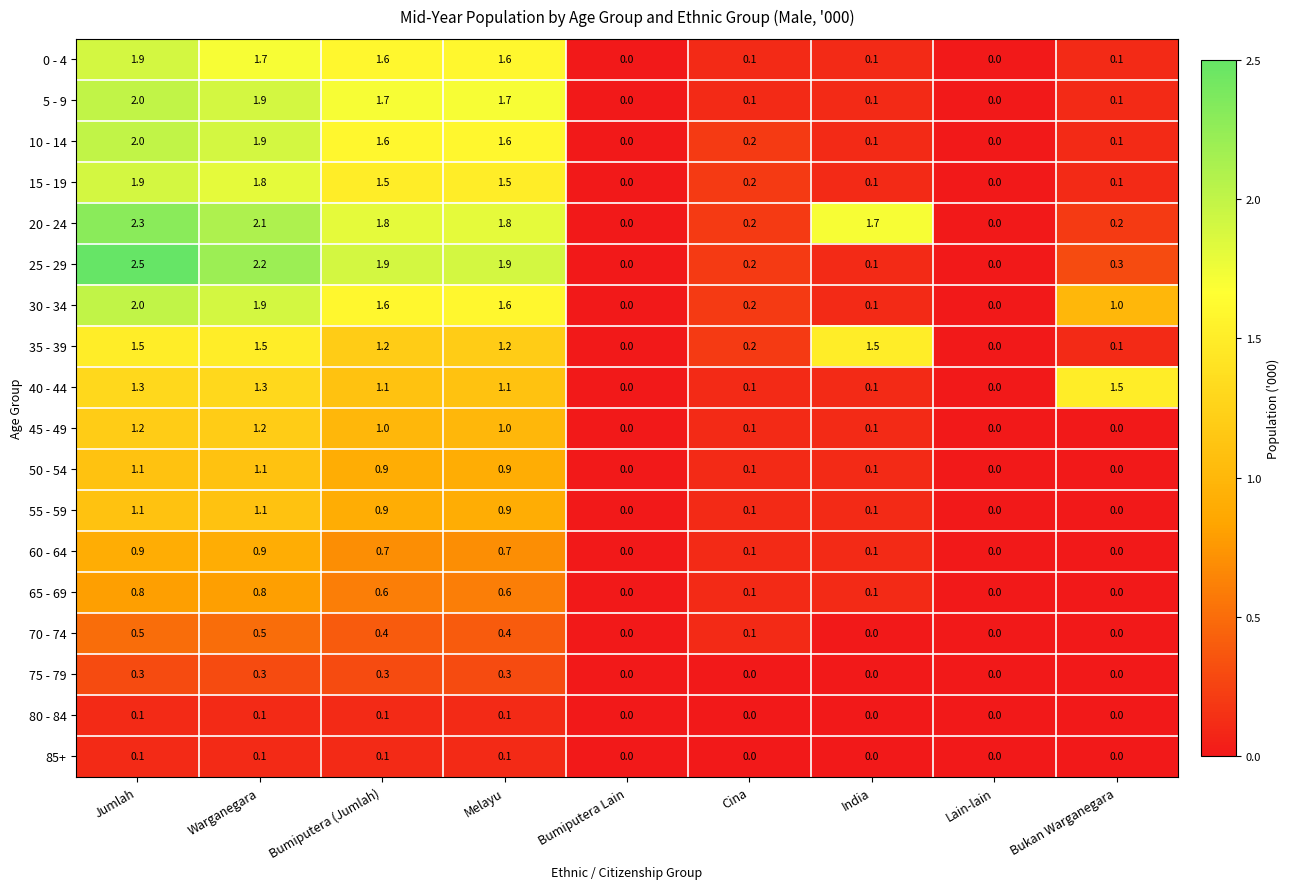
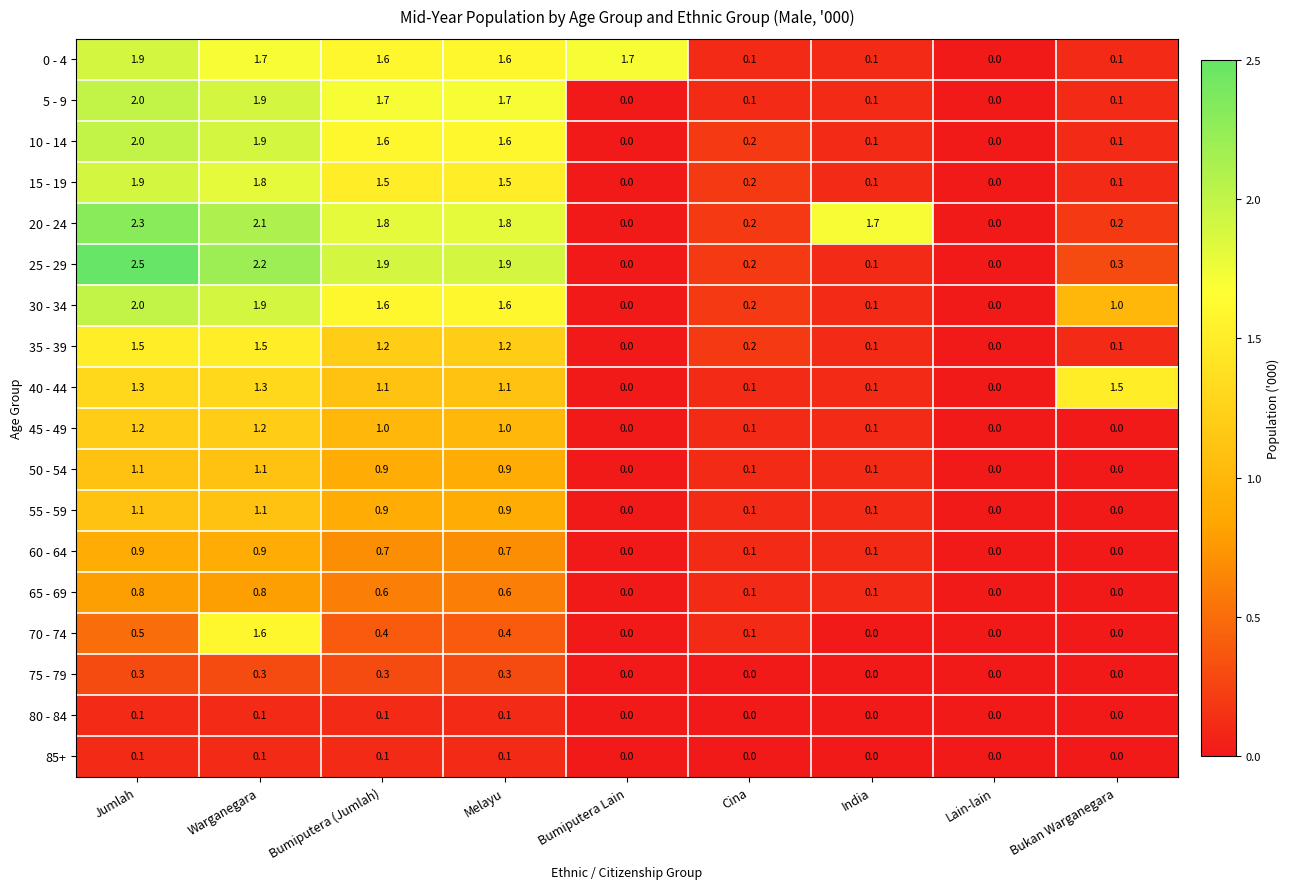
  {
    "0 - 4": {
      "Jumlah": 1.9,
      "Warganegara": 1.7,
      "Bumiputera (Jumlah)": 1.6,
      "Melayu": 1.6,
-     "Bumiputera Lain": 0.0,
+     "Bumiputera Lain": 1.7,
      "Cina": 0.1,
      "India": 0.1,
      "Lain-lain": 0.0,
      "Bukan Warganegara": 0.1
    },
    "5 - 9": {
      "Jumlah": 2.0,
      "Warganegara": 1.9,
      "Bumiputera (Jumlah)": 1.7,
      "Melayu": 1.7,
      "Bumiputera Lain": 0.0,
      "Cina": 0.1,
      "India": 0.1,
      "Lain-lain": 0.0,
      "Bukan Warganegara": 0.1
    },
    "10 - 14": {
      "Jumlah": 2.0,
      "Warganegara": 1.9,
      "Bumiputera (Jumlah)": 1.6,
      "Melayu": 1.6,
      "Bumiputera Lain": 0.0,
      "Cina": 0.2,
      "India": 0.1,
      "Lain-lain": 0.0,
      "Bukan Warganegara": 0.1
    },
    "15 - 19": {
      "Jumlah": 1.9,
      "Warganegara": 1.8,
      "Bumiputera (Jumlah)": 1.5,
      "Melayu": 1.5,
      "Bumiputera Lain": 0.0,
      "Cina": 0.2,
      "India": 0.1,
      "Lain-lain": 0.0,
      "Bukan Warganegara": 0.1
    },
    "20 - 24": {
      "Jumlah": 2.3,
      "Warganegara": 2.1,
      "Bumiputera (Jumlah)": 1.8,
      "Melayu": 1.8,
      "Bumiputera Lain": 0.0,
      "Cina": 0.2,
      "India": 1.7,
      "Lain-lain": 0.0,
      "Bukan Warganegara": 0.2
    },
    "25 - 29": {
      "Jumlah": 2.5,
      "Warganegara": 2.2,
      "Bumiputera (Jumlah)": 1.9,
      "Melayu": 1.9,
      "Bumiputera Lain": 0.0,
      "Cina": 0.2,
      "India": 0.1,
      "Lain-lain": 0.0,
      "Bukan Warganegara": 0.3
    },
    "30 - 34": {
      "Jumlah": 2.0,
      "Warganegara": 1.9,
      "Bumiputera (Jumlah)": 1.6,
      "Melayu": 1.6,
      "Bumiputera Lain": 0.0,
      "Cina": 0.2,
      "India": 0.1,
      "Lain-lain": 0.0,
      "Bukan Warganegara": 1.0
    },
    "35 - 39": {
      "Jumlah": 1.5,
      "Warganegara": 1.5,
      "Bumiputera (Jumlah)": 1.2,
      "Melayu": 1.2,
      "Bumiputera Lain": 0.0,
      "Cina": 0.2,
-     "India": 1.5,
+     "India": 0.1,
      "Lain-lain": 0.0,
      "Bukan Warganegara": 0.1
    },
    "40 - 44": {
      "Jumlah": 1.3,
      "Warganegara": 1.3,
      "Bumiputera (Jumlah)": 1.1,
      "Melayu": 1.1,
      "Bumiputera Lain": 0.0,
      "Cina": 0.1,
      "India": 0.1,
      "Lain-lain": 0.0,
      "Bukan Warganegara": 1.5
    },
    "45 - 49": {
      "Jumlah": 1.2,
      "Warganegara": 1.2,
      "Bumiputera (Jumlah)": 1.0,
      "Melayu": 1.0,
      "Bumiputera Lain": 0.0,
      "Cina": 0.1,
      "India": 0.1,
      "Lain-lain": 0.0,
      "Bukan Warganegara": 0.0
    },
    "50 - 54": {
      "Jumlah": 1.1,
      "Warganegara": 1.1,
      "Bumiputera (Jumlah)": 0.9,
      "Melayu": 0.9,
      "Bumiputera Lain": 0.0,
      "Cina": 0.1,
      "India": 0.1,
      "Lain-lain": 0.0,
      "Bukan Warganegara": 0.0
    },
    "55 - 59": {
      "Jumlah": 1.1,
      "Warganegara": 1.1,
      "Bumiputera (Jumlah)": 0.9,
      "Melayu": 0.9,
      "Bumiputera Lain": 0.0,
      "Cina": 0.1,
      "India": 0.1,
      "Lain-lain": 0.0,
      "Bukan Warganegara": 0.0
    },
    "60 - 64": {
      "Jumlah": 0.9,
      "Warganegara": 0.9,
      "Bumiputera (Jumlah)": 0.7,
      "Melayu": 0.7,
      "Bumiputera Lain": 0.0,
      "Cina": 0.1,
      "India": 0.1,
      "Lain-lain": 0.0,
      "Bukan Warganegara": 0.0
    },
    "65 - 69": {
      "Jumlah": 0.8,
      "Warganegara": 0.8,
      "Bumiputera (Jumlah)": 0.6,
      "Melayu": 0.6,
      "Bumiputera Lain": 0.0,
      "Cina": 0.1,
      "India": 0.1,
      "Lain-lain": 0.0,
      "Bukan Warganegara": 0.0
    },
    "70 - 74": {
      "Jumlah": 0.5,
-     "Warganegara": 0.5,
+     "Warganegara": 1.6,
      "Bumiputera (Jumlah)": 0.4,
      "Melayu": 0.4,
      "Bumiputera Lain": 0.0,
      "Cina": 0.1,
      "India": 0.0,
      "Lain-lain": 0.0,
      "Bukan Warganegara": 0.0
    },
    "75 - 79": {
      "Jumlah": 0.3,
      "Warganegara": 0.3,
      "Bumiputera (Jumlah)": 0.3,
      "Melayu": 0.3,
      "Bumiputera Lain": 0.0,
      "Cina": 0.0,
      "India": 0.0,
      "Lain-lain": 0.0,
      "Bukan Warganegara": 0.0
    },
    "80 - 84": {
      "Jumlah": 0.1,
      "Warganegara": 0.1,
      "Bumiputera (Jumlah)": 0.1,
      "Melayu": 0.1,
      "Bumiputera Lain": 0.0,
      "Cina": 0.0,
      "India": 0.0,
      "Lain-lain": 0.0,
      "Bukan Warganegara": 0.0
    },
    "85+": {
      "Jumlah": 0.1,
      "Warganegara": 0.1,
      "Bumiputera (Jumlah)": 0.1,
      "Melayu": 0.1,
      "Bumiputera Lain": 0.0,
      "Cina": 0.0,
      "India": 0.0,
      "Lain-lain": 0.0,
      "Bukan Warganegara": 0.0
    }
  }
